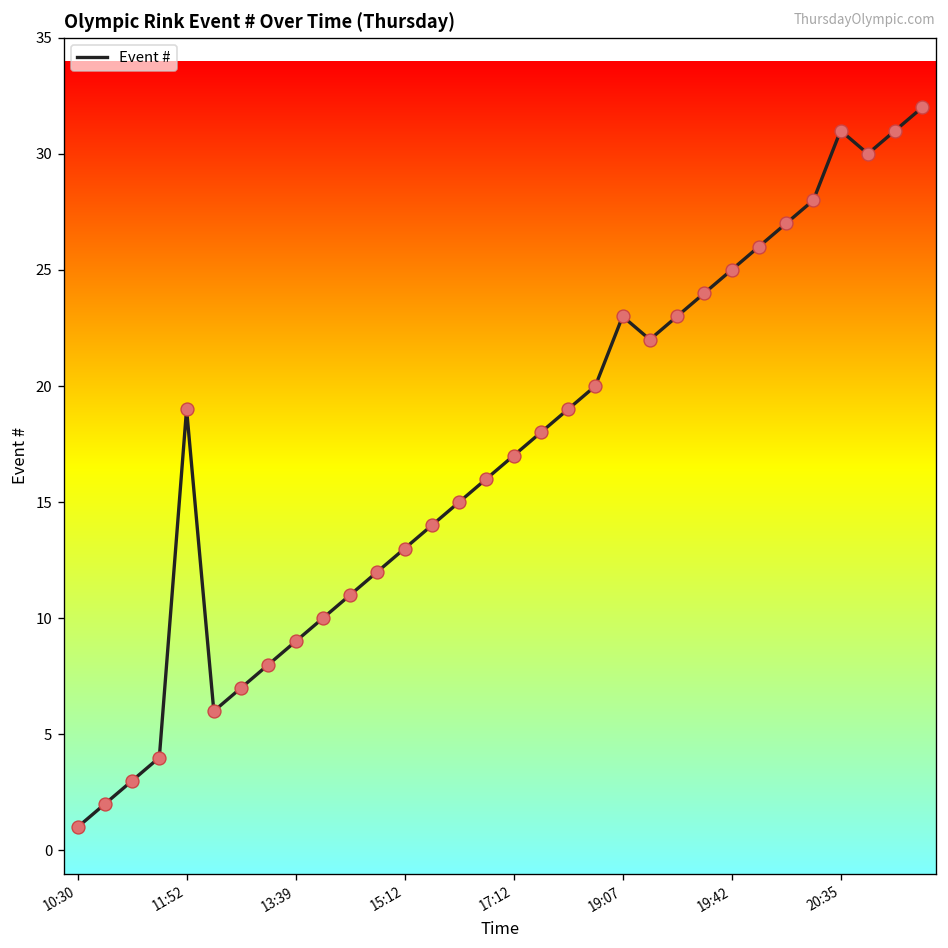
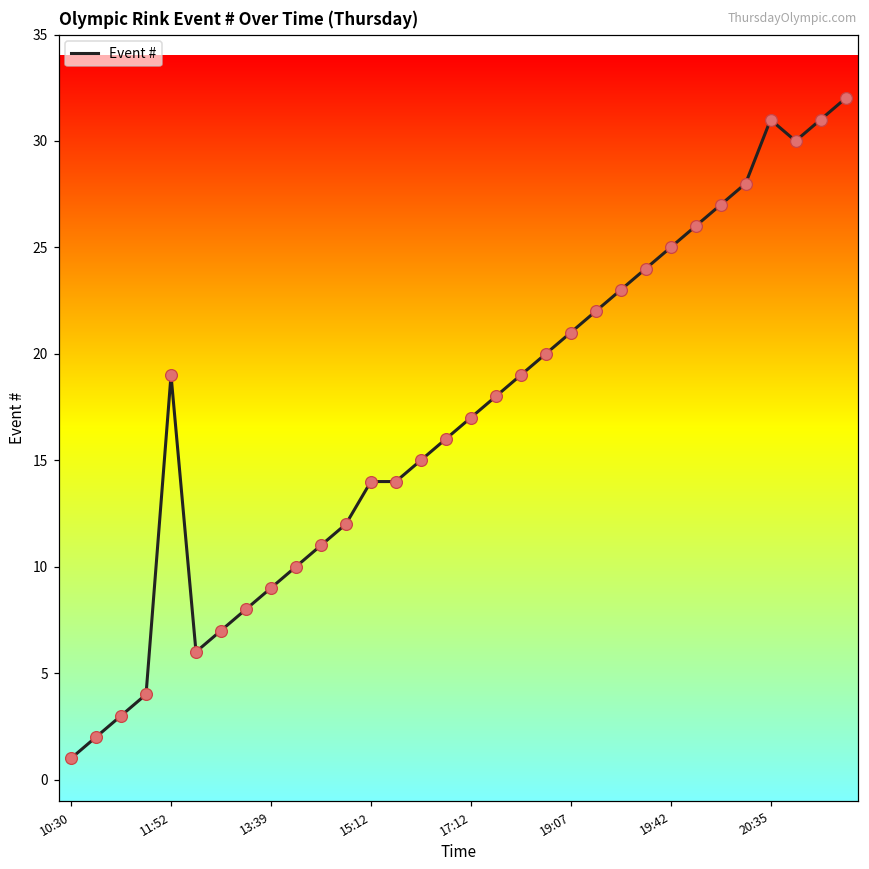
  {
    "10:30": 1,
    "11:52": 19,
    "13:39": 9,
-   "15:12": 13,
+   "15:12": 14,
    "17:12": 17,
-   "19:07": 23,
+   "19:07": 21,
    "19:42": 25,
    "20:35": 31
  }
